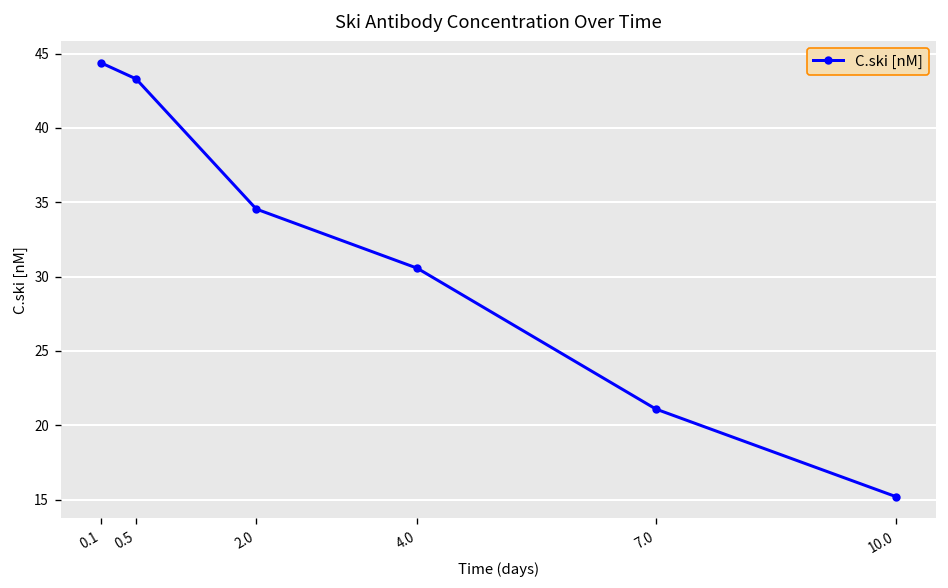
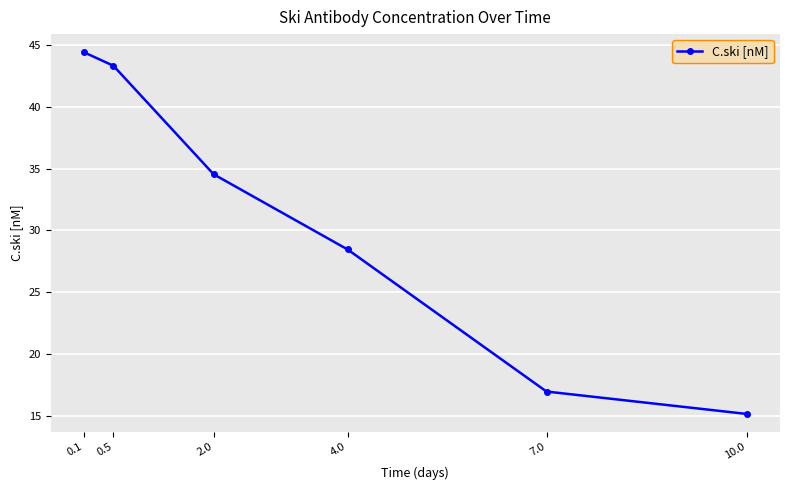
  {
    "0.1": 44.4,
    "0.5": 43.3,
    "2.0": 34.5,
-   "4.0": 30.6,
-   "7.0": 21.1,
+   "4.0": 28.5,
+   "7.0": 17.0,
    "10.0": 15.2
  }
